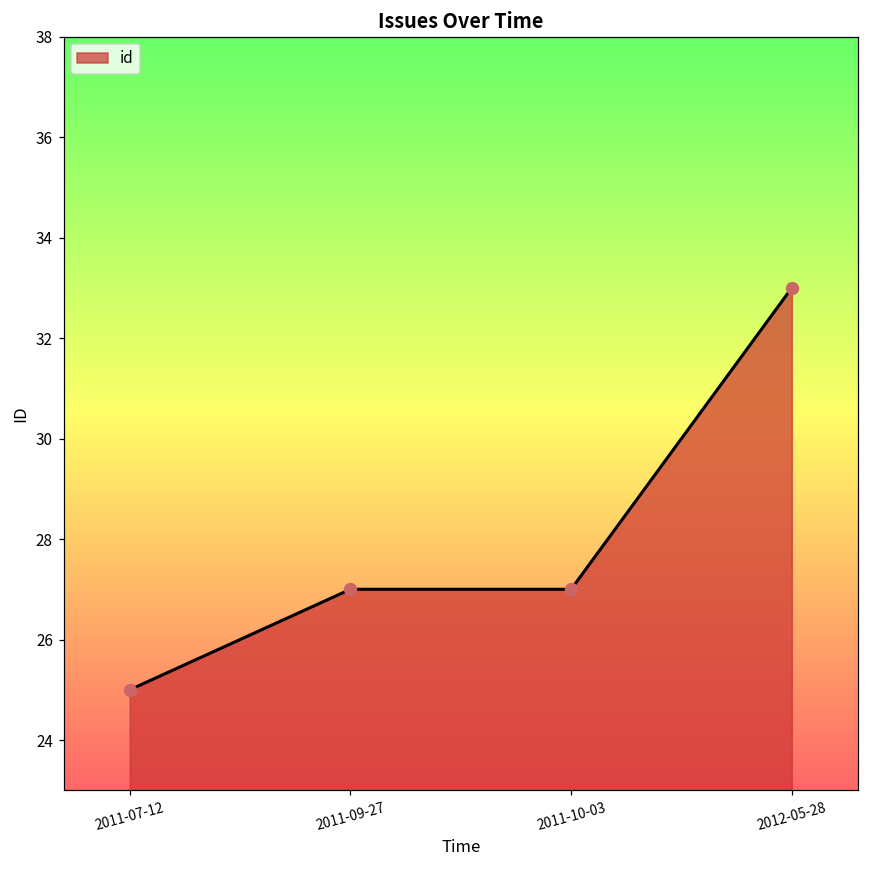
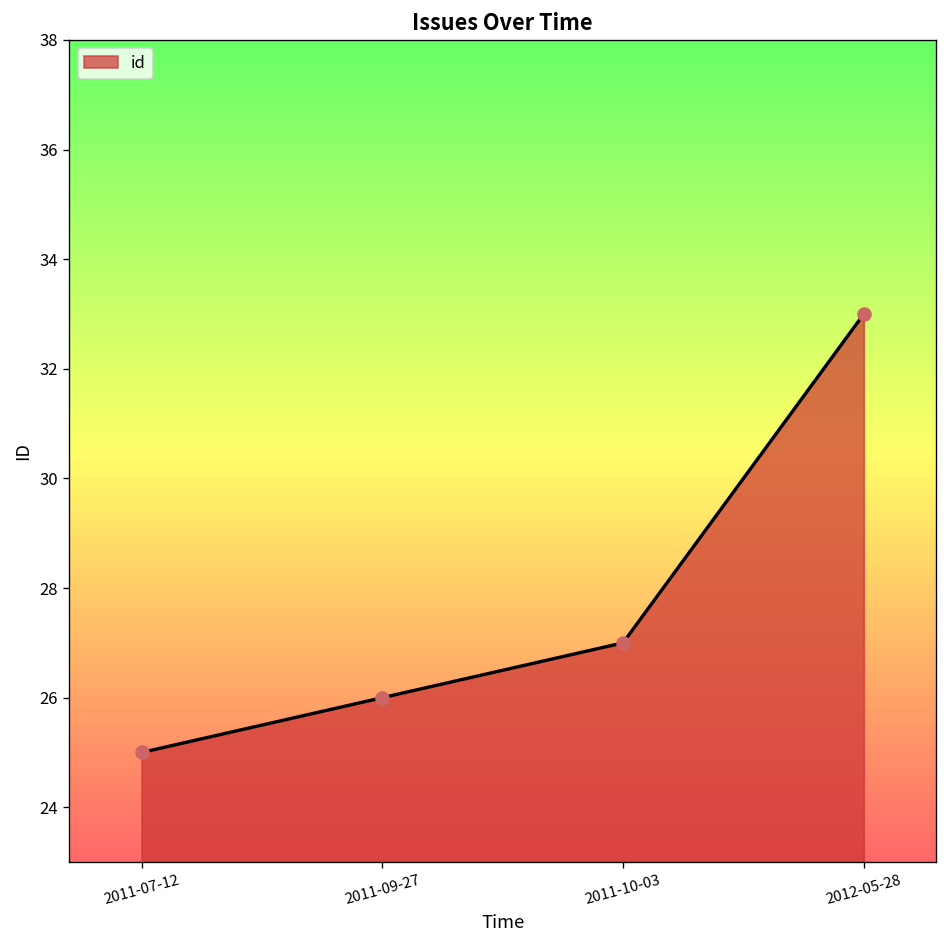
  {
    "2011-07-12": 25,
-   "2011-09-27": 27,
+   "2011-09-27": 26,
    "2011-10-03": 27,
    "2012-05-28": 33
  }
